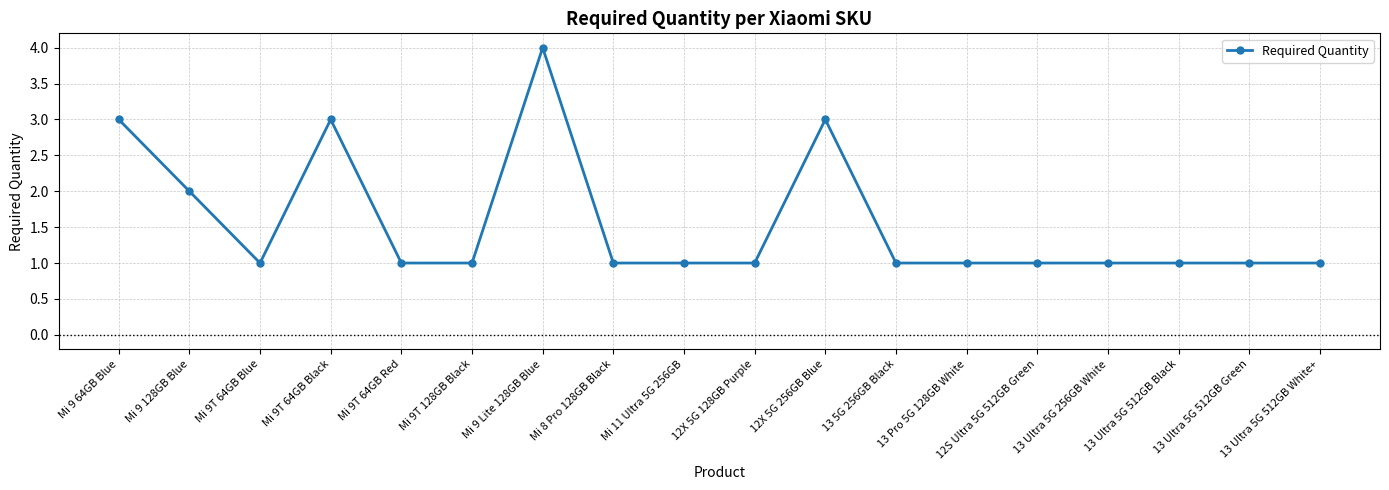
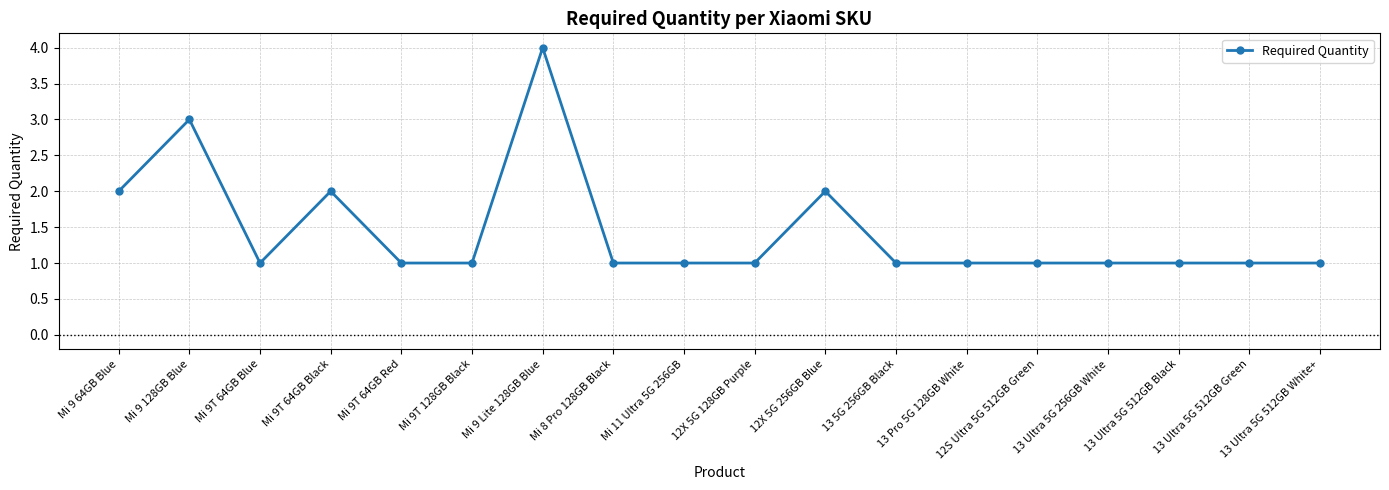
  {
-   "Mi 9 64GB Blue": 3,
-   "Mi 9 128GB Blue": 2,
+   "Mi 9 64GB Blue": 2,
+   "Mi 9 128GB Blue": 3,
    "Mi 9T 64GB Blue": 1,
-   "Mi 9T 64GB Black": 3,
+   "Mi 9T 64GB Black": 2,
    "Mi 9T 64GB Red": 1,
    "Mi 9T 128GB Black": 1,
    "Mi 9 Lite 128GB Blue": 4,
    "Mi 8 Pro 128GB Black": 1,
    "Mi 11 Ultra 5G 256GB": 1,
    "12X 5G 128GB Purple": 1,
-   "12X 5G 256GB Blue": 3,
+   "12X 5G 256GB Blue": 2,
    "13 5G 256GB Black": 1,
    "13 Pro 5G 128GB White": 1,
    "12S Ultra 5G 512GB Green": 1,
    "13 Ultra 5G 256GB White": 1,
    "13 Ultra 5G 512GB Black": 1,
    "13 Ultra 5G 512GB Green": 1,
    "13 Ultra 5G 512GB White+": 1
  }
